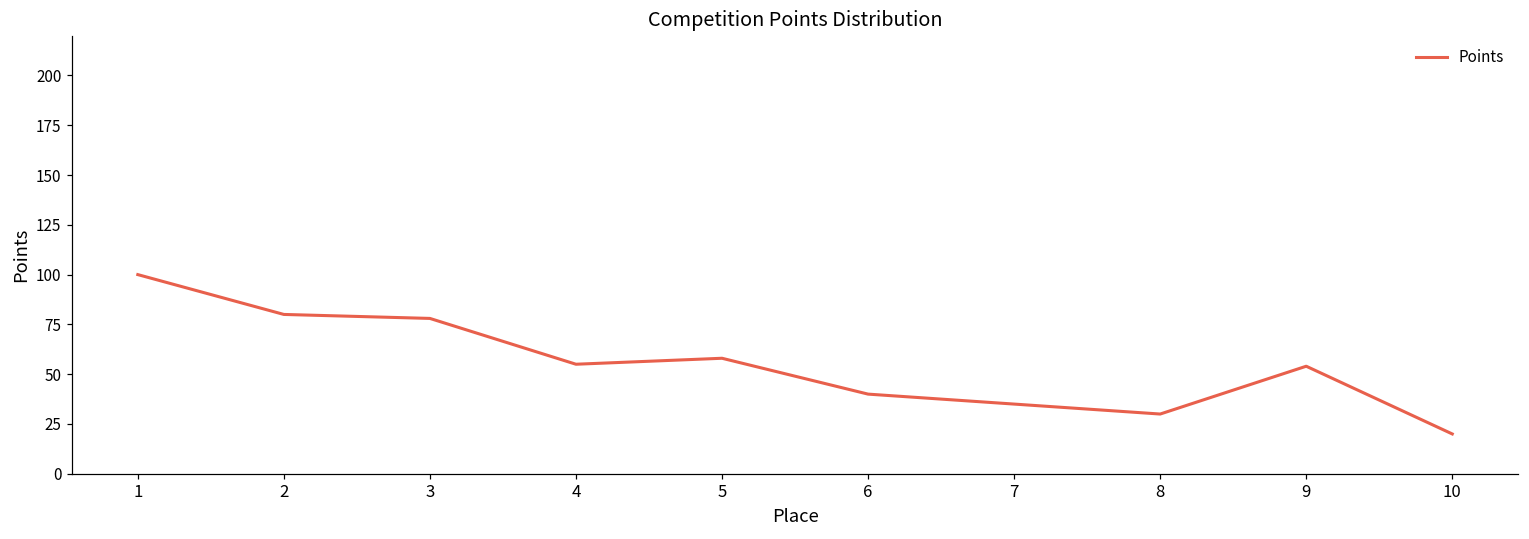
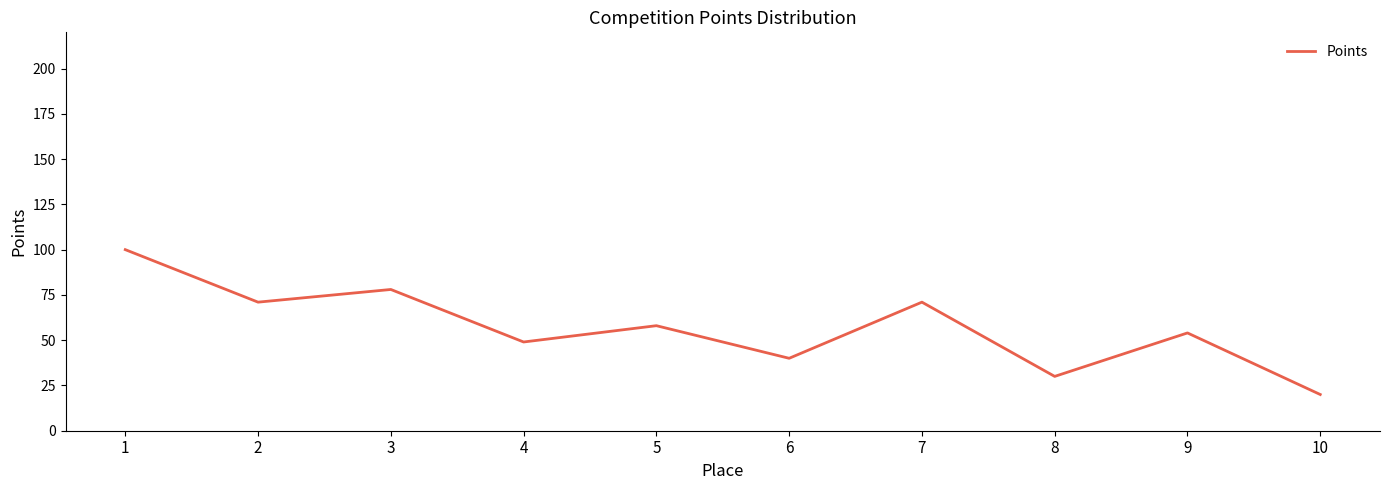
  {
    "1": 100,
-   "2": 80,
+   "2": 71,
    "3": 78,
-   "4": 55,
+   "4": 49,
    "5": 58,
    "6": 40,
-   "7": 35,
+   "7": 71,
    "8": 30,
    "9": 54,
    "10": 20
  }
